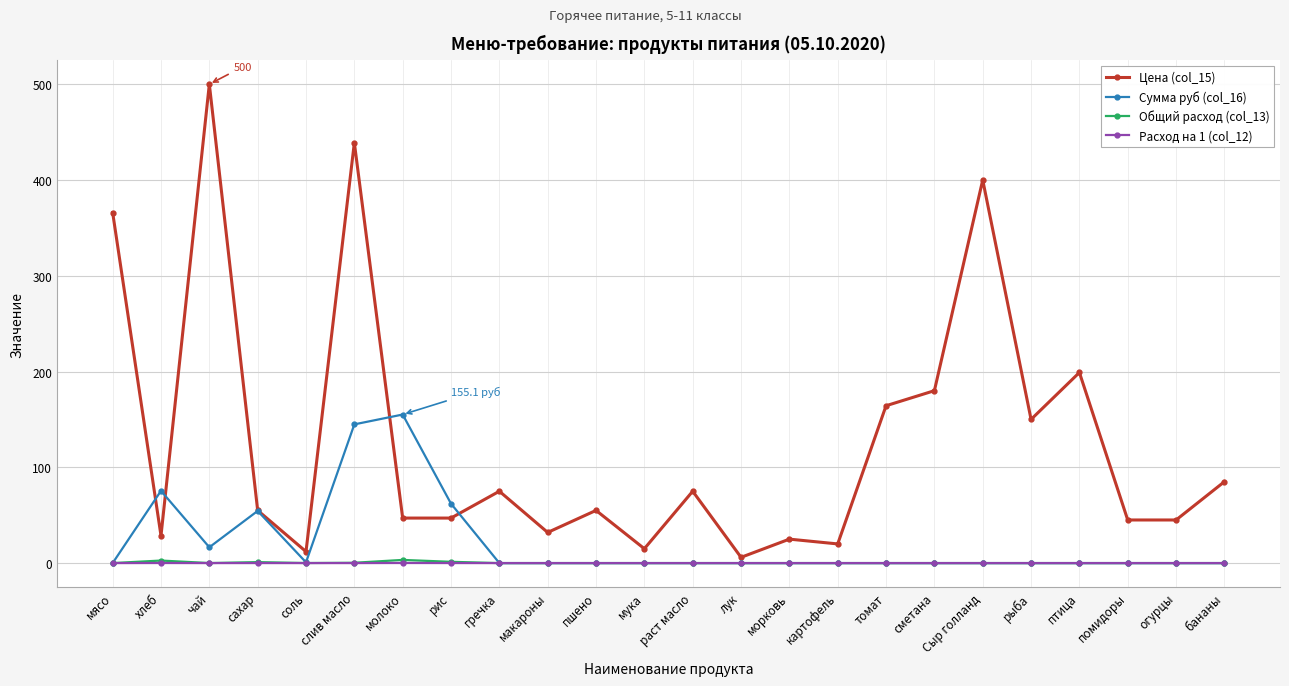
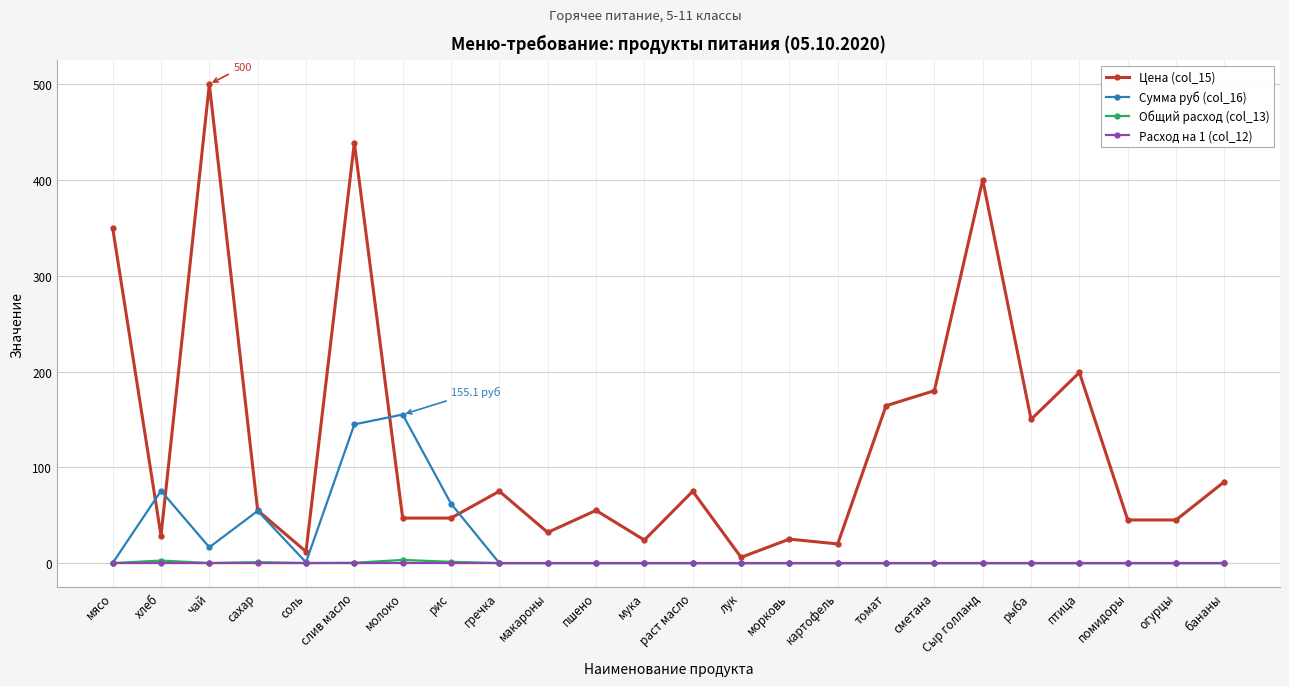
  {
    "Цена (col_15)": {
-     "мясо": 370,
+     "мясо": 350,
      "хлеб": 30,
      "соль": 10,
      "слив масло": 440,
      "молоко": 50,
      "рис": 50,
      "гречка": 80,
      "макароны": 30,
      "пшено": 60,
-     "мука": 15,
+     "мука": 24,
      "раст масло": 80,
      "лук": 10,
      "морковь": 30,
      "картофель": 20,
      "томат": 160,
      "сметана": 180,
      "Сыр голланд": 400,
      "рыба": 150,
      "птица": 200,
      "помидоры": 50,
      "огурцы": 50,
      "бананы": 90
    },
    "Сумма руб (col_16)": {
      "молоко": 155.1
    },
    "Общий расход (col_13)": {
      "молоко": 0
    },
    "Расход на 1 (col_12)": {
      "молоко": 0
    }
  }
